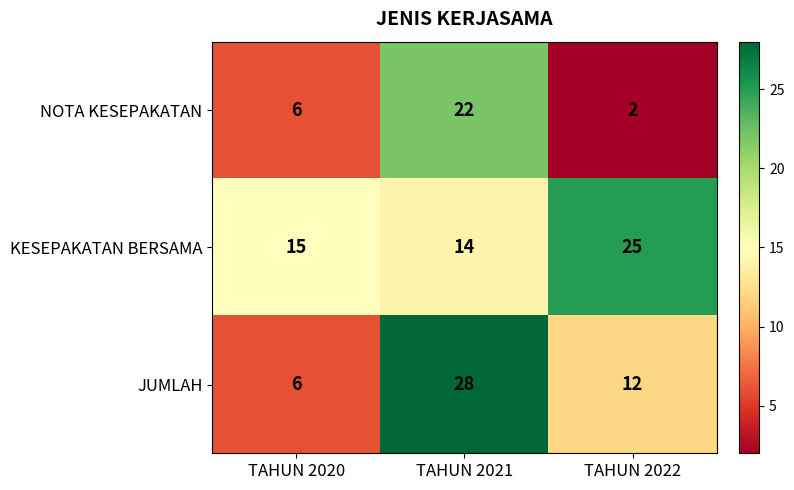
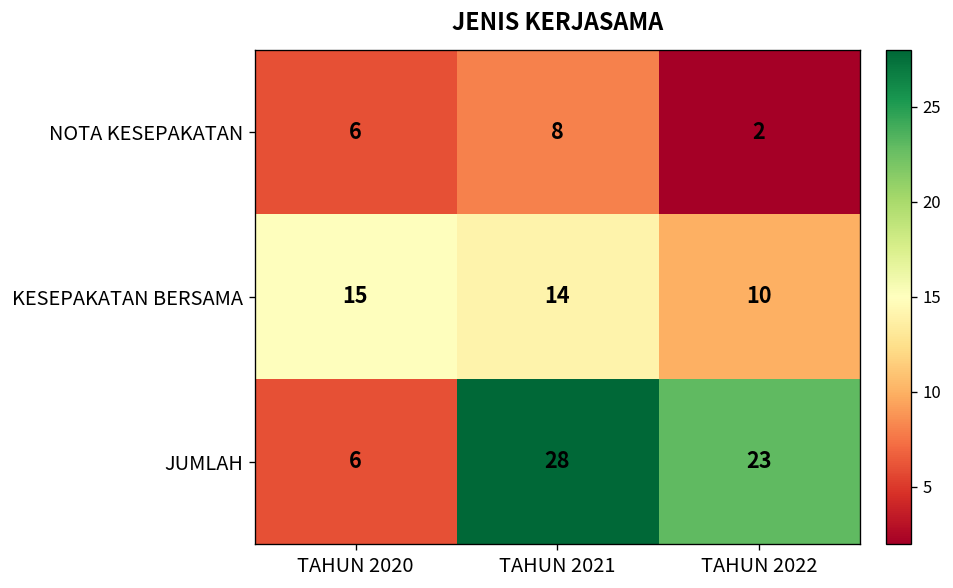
  {
    "NOTA KESEPAKATAN": {
      "TAHUN 2020": 6,
-     "TAHUN 2021": 22,
+     "TAHUN 2021": 8,
      "TAHUN 2022": 2
    },
    "KESEPAKATAN BERSAMA": {
      "TAHUN 2020": 15,
      "TAHUN 2021": 14,
-     "TAHUN 2022": 25
+     "TAHUN 2022": 10
    },
    "JUMLAH": {
      "TAHUN 2020": 6,
      "TAHUN 2021": 28,
-     "TAHUN 2022": 12
+     "TAHUN 2022": 23
    }
  }
